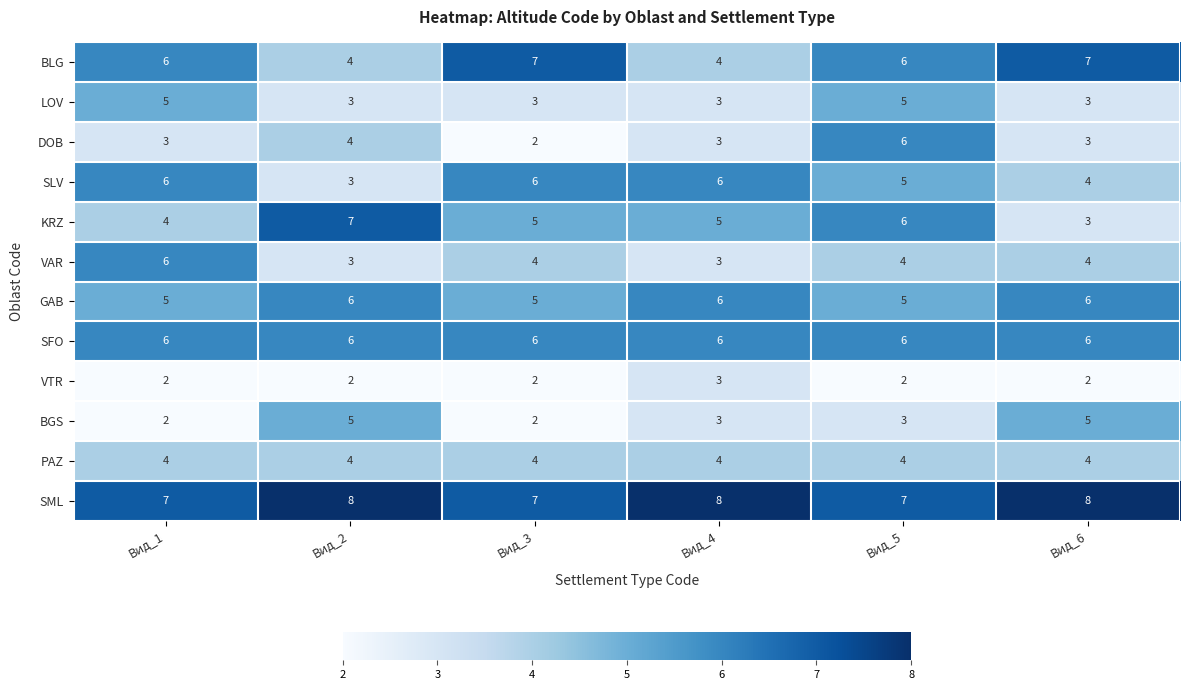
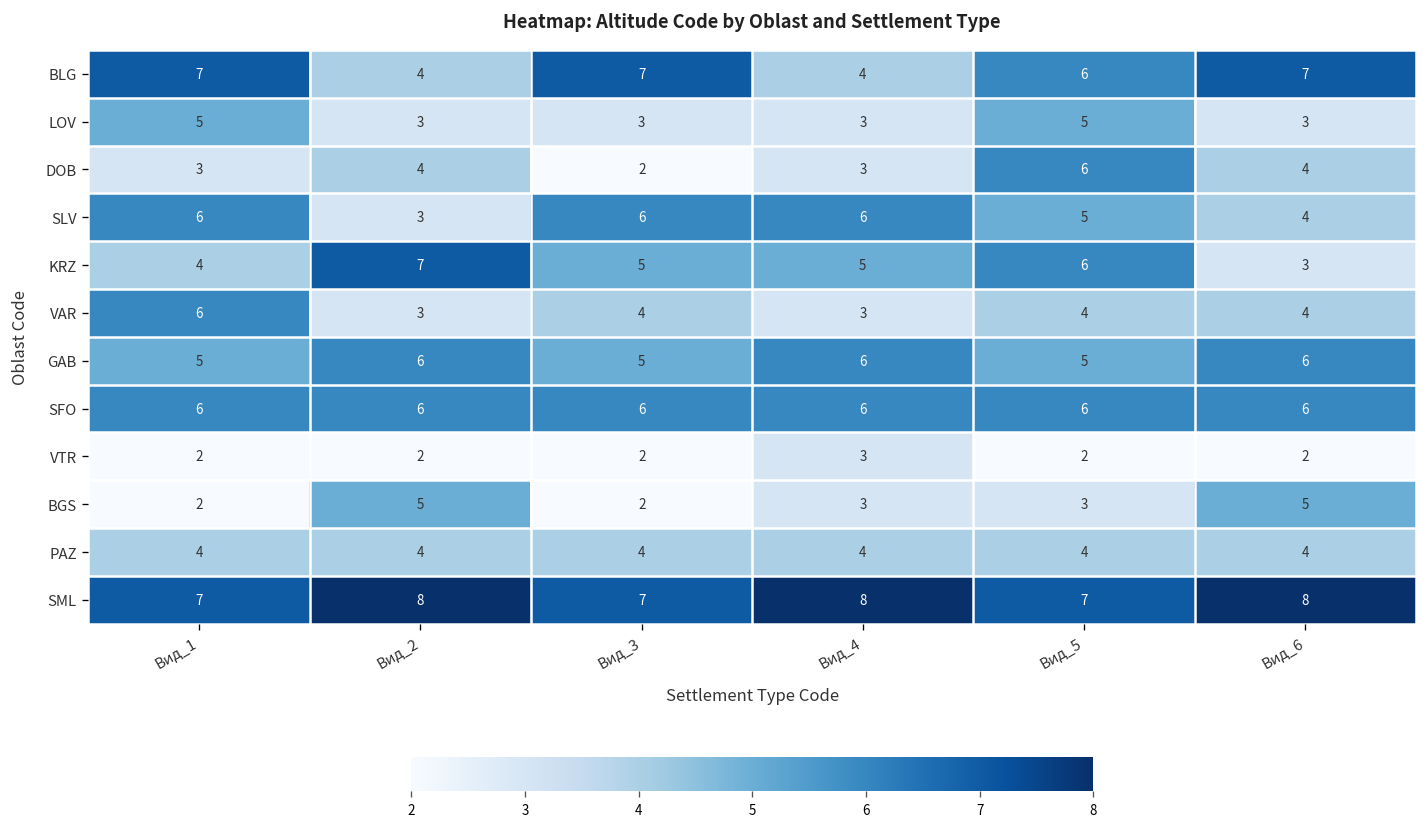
  {
    "BLG": {
-     "Вид_1": 6,
+     "Вид_1": 7,
      "Вид_2": 4,
      "Вид_3": 7,
      "Вид_4": 4,
      "Вид_5": 6,
      "Вид_6": 7
    },
    "LOV": {
      "Вид_1": 5,
      "Вид_2": 3,
      "Вид_3": 3,
      "Вид_4": 3,
      "Вид_5": 5,
      "Вид_6": 3
    },
    "DOB": {
      "Вид_1": 3,
      "Вид_2": 4,
      "Вид_3": 2,
      "Вид_4": 3,
      "Вид_5": 6,
-     "Вид_6": 3
+     "Вид_6": 4
    },
    "SLV": {
      "Вид_1": 6,
      "Вид_2": 3,
      "Вид_3": 6,
      "Вид_4": 6,
      "Вид_5": 5,
      "Вид_6": 4
    },
    "KRZ": {
      "Вид_1": 4,
      "Вид_2": 7,
      "Вид_3": 5,
      "Вид_4": 5,
      "Вид_5": 6,
      "Вид_6": 3
    },
    "VAR": {
      "Вид_1": 6,
      "Вид_2": 3,
      "Вид_3": 4,
      "Вид_4": 3,
      "Вид_5": 4,
      "Вид_6": 4
    },
    "GAB": {
      "Вид_1": 5,
      "Вид_2": 6,
      "Вид_3": 5,
      "Вид_4": 6,
      "Вид_5": 5,
      "Вид_6": 6
    },
    "SFO": {
      "Вид_1": 6,
      "Вид_2": 6,
      "Вид_3": 6,
      "Вид_4": 6,
      "Вид_5": 6,
      "Вид_6": 6
    },
    "VTR": {
      "Вид_1": 2,
      "Вид_2": 2,
      "Вид_3": 2,
      "Вид_4": 3,
      "Вид_5": 2,
      "Вид_6": 2
    },
    "BGS": {
      "Вид_1": 2,
      "Вид_2": 5,
      "Вид_3": 2,
      "Вид_4": 3,
      "Вид_5": 3,
      "Вид_6": 5
    },
    "PAZ": {
      "Вид_1": 4,
      "Вид_2": 4,
      "Вид_3": 4,
      "Вид_4": 4,
      "Вид_5": 4,
      "Вид_6": 4
    },
    "SML": {
      "Вид_1": 7,
      "Вид_2": 8,
      "Вид_3": 7,
      "Вид_4": 8,
      "Вид_5": 7,
      "Вид_6": 8
    }
  }
